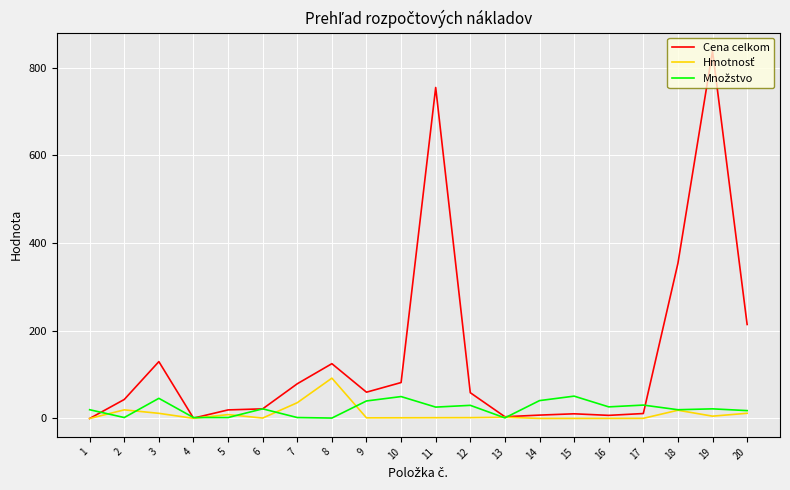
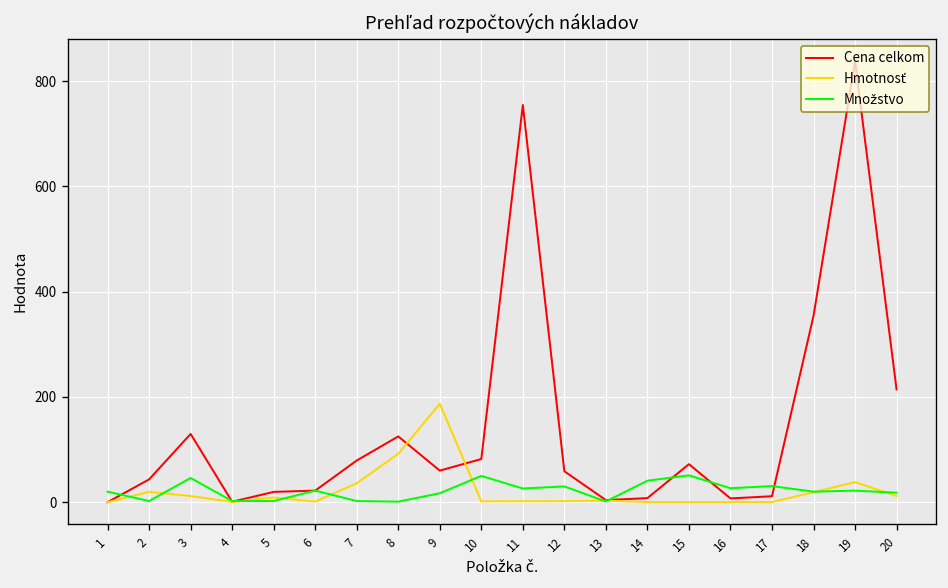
  {
    "Cena celkom": {
      "2": 40,
      "3": 130,
      "5": 20,
      "7": 80,
      "8": 130,
      "9": 60,
      "10": 80,
      "11": 750,
      "12": 60,
      "14": 10,
-     "15": 10,
+     "15": 70,
      "16": 10,
      "17": 10,
      "18": 350,
      "20": 210
    },
    "Hmotnosť": {
      "2": 20,
      "3": 10,
      "5": 10,
      "6": 0,
      "7": 40,
      "8": 90,
-     "9": 0,
+     "9": 190,
      "10": 0,
      "11": 0,
      "12": 0,
      "14": 0,
      "15": 0,
      "16": 0,
      "17": 0,
-     "19": 10,
+     "19": 40,
      "20": 10
    },
    "Množstvo": {
      "1": 20,
      "2": 0,
      "3": 50,
      "5": 0,
      "7": 0,
      "8": 0,
-     "9": 40,
+     "9": 20,
      "10": 50,
      "11": 30,
      "12": 30,
      "14": 40,
      "15": 50,
      "16": 30,
      "17": 30,
      "19": 20,
      "20": 20
    }
  }
